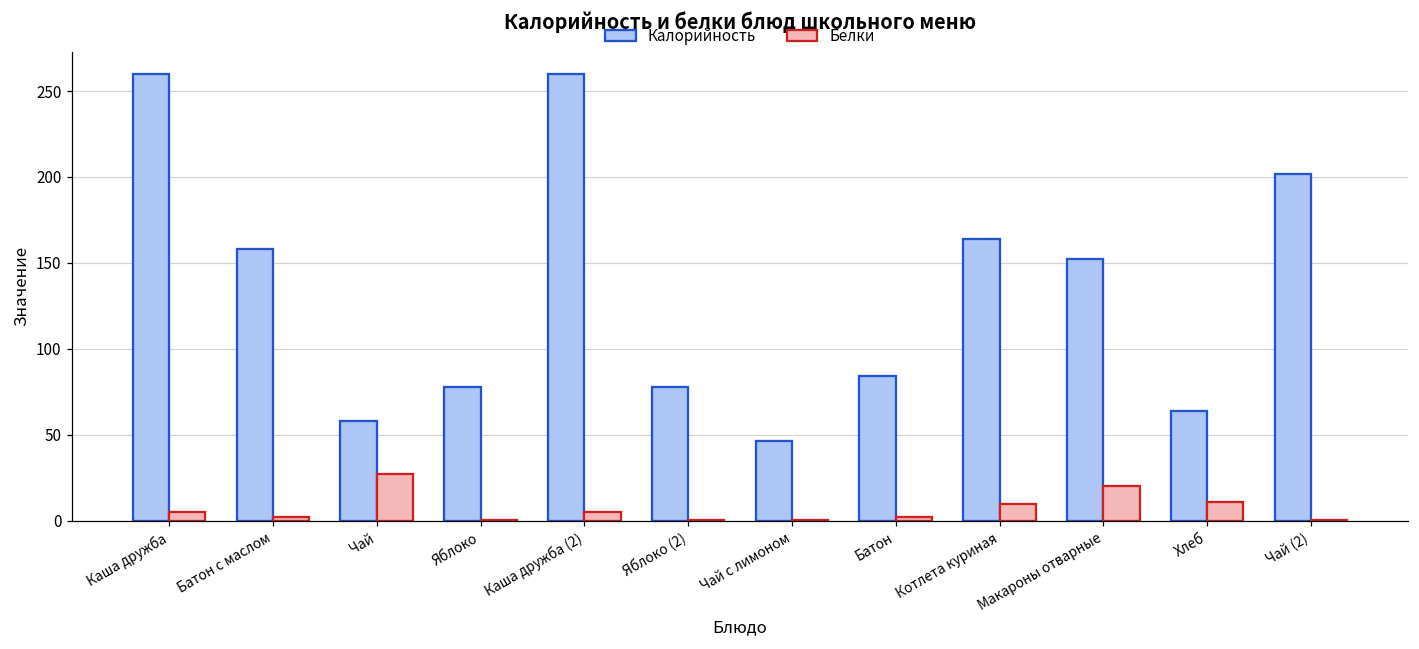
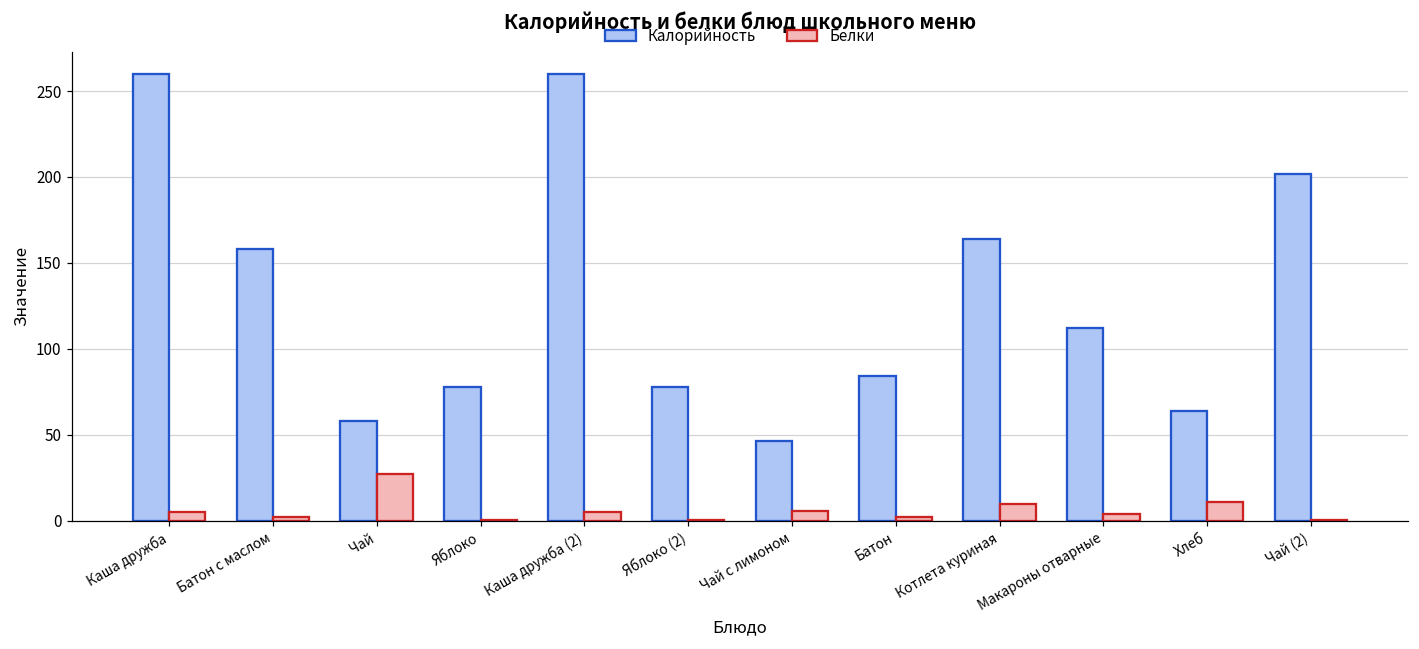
  {
    "Калорийность": {
      "Каша дружба": 260,
      "Батон с маслом": 158,
      "Чай": 58,
      "Яблоко": 78,
      "Каша дружба (2)": 260,
      "Яблоко (2)": 78,
      "Чай с лимоном": 46,
      "Батон": 84,
      "Котлета куриная": 164,
-     "Макароны отварные": 152,
+     "Макароны отварные": 112,
      "Хлеб": 64,
      "Чай (2)": 202
    },
    "Белки": {
      "Каша дружба": 5,
      "Батон с маслом": 2,
      "Чай": 27,
      "Каша дружба (2)": 5,
-     "Чай с лимоном": 0,
+     "Чай с лимоном": 5,
      "Батон": 2,
      "Котлета куриная": 9,
-     "Макароны отварные": 20,
+     "Макароны отварные": 4,
      "Хлеб": 11
    }
  }
